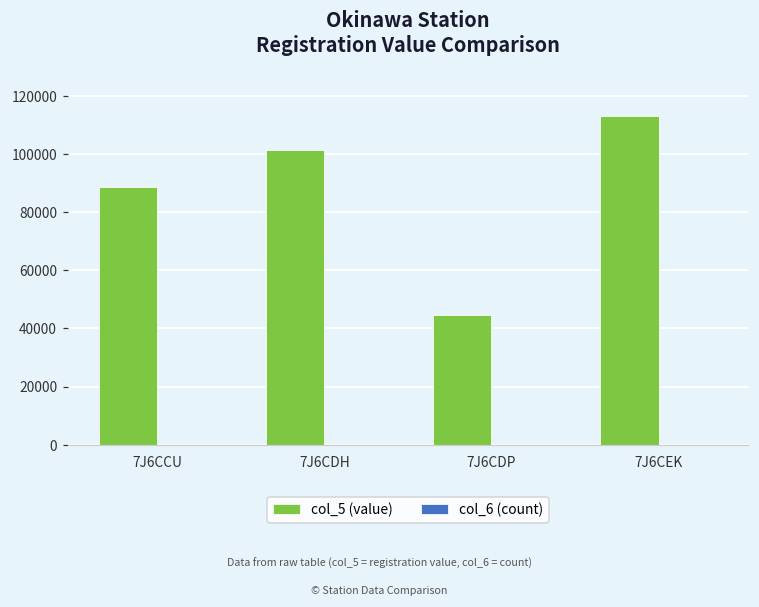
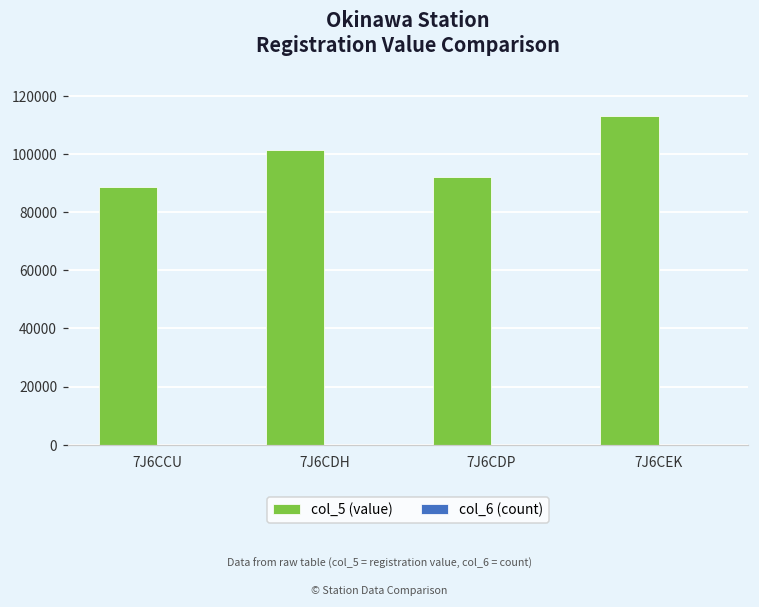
  {
    "col_5 (value)": {
      "7J6CCU": 89000,
      "7J6CDH": 101000,
-     "7J6CDP": 45000,
+     "7J6CDP": 92000,
      "7J6CEK": 113000
    }
  }
